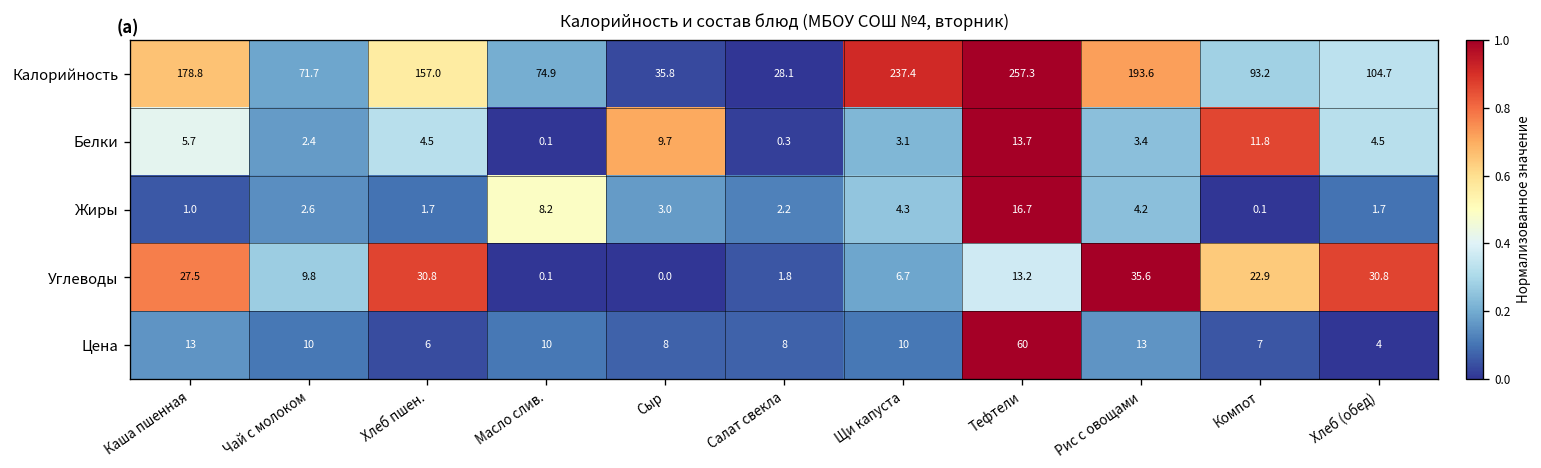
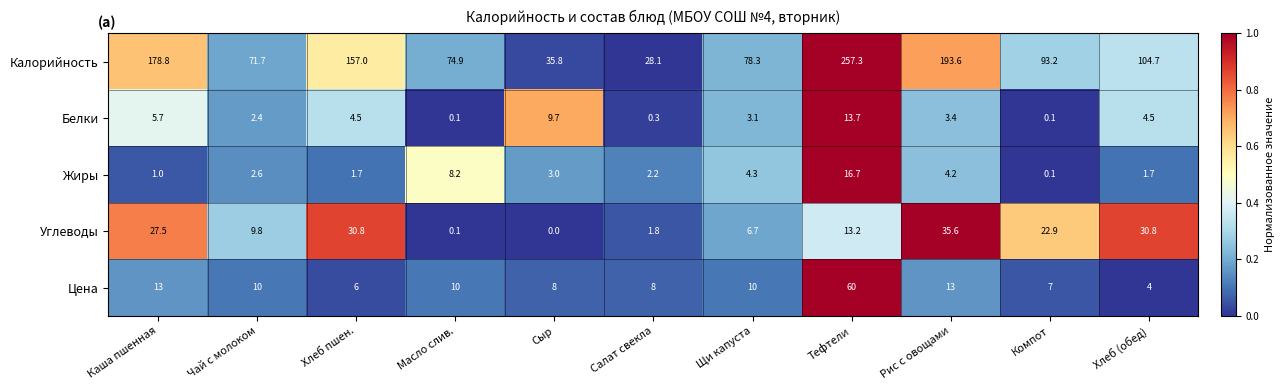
  {
    "Калорийность": {
      "Каша пшенная": 178.8,
      "Чай с молоком": 71.7,
      "Хлеб пшен.": 157.0,
      "Масло слив.": 74.9,
      "Сыр": 35.8,
      "Салат свекла": 28.1,
-     "Щи капуста": 237.4,
+     "Щи капуста": 78.3,
      "Тефтели": 257.3,
      "Рис с овощами": 193.6,
      "Компот": 93.2,
      "Хлеб (обед)": 104.7
    },
    "Белки": {
      "Каша пшенная": 5.7,
      "Чай с молоком": 2.4,
      "Хлеб пшен.": 4.5,
      "Масло слив.": 0.1,
      "Сыр": 9.7,
      "Салат свекла": 0.3,
      "Щи капуста": 3.1,
      "Тефтели": 13.7,
      "Рис с овощами": 3.4,
-     "Компот": 11.8,
+     "Компот": 0.1,
      "Хлеб (обед)": 4.5
    },
    "Жиры": {
      "Каша пшенная": 1.0,
      "Чай с молоком": 2.6,
      "Хлеб пшен.": 1.7,
      "Масло слив.": 8.2,
      "Сыр": 3.0,
      "Салат свекла": 2.2,
      "Щи капуста": 4.3,
      "Тефтели": 16.7,
      "Рис с овощами": 4.2,
      "Компот": 0.1,
      "Хлеб (обед)": 1.7
    },
    "Углеводы": {
      "Каша пшенная": 27.5,
      "Чай с молоком": 9.8,
      "Хлеб пшен.": 30.8,
      "Масло слив.": 0.1,
      "Сыр": 0.0,
      "Салат свекла": 1.8,
      "Щи капуста": 6.7,
      "Тефтели": 13.2,
      "Рис с овощами": 35.6,
      "Компот": 22.9,
      "Хлеб (обед)": 30.8
    },
    "Цена": {
      "Каша пшенная": 13,
      "Чай с молоком": 10,
      "Хлеб пшен.": 6,
      "Масло слив.": 10,
      "Сыр": 8,
      "Салат свекла": 8,
      "Щи капуста": 10,
      "Тефтели": 60,
      "Рис с овощами": 13,
      "Компот": 7,
      "Хлеб (обед)": 4
    }
  }
